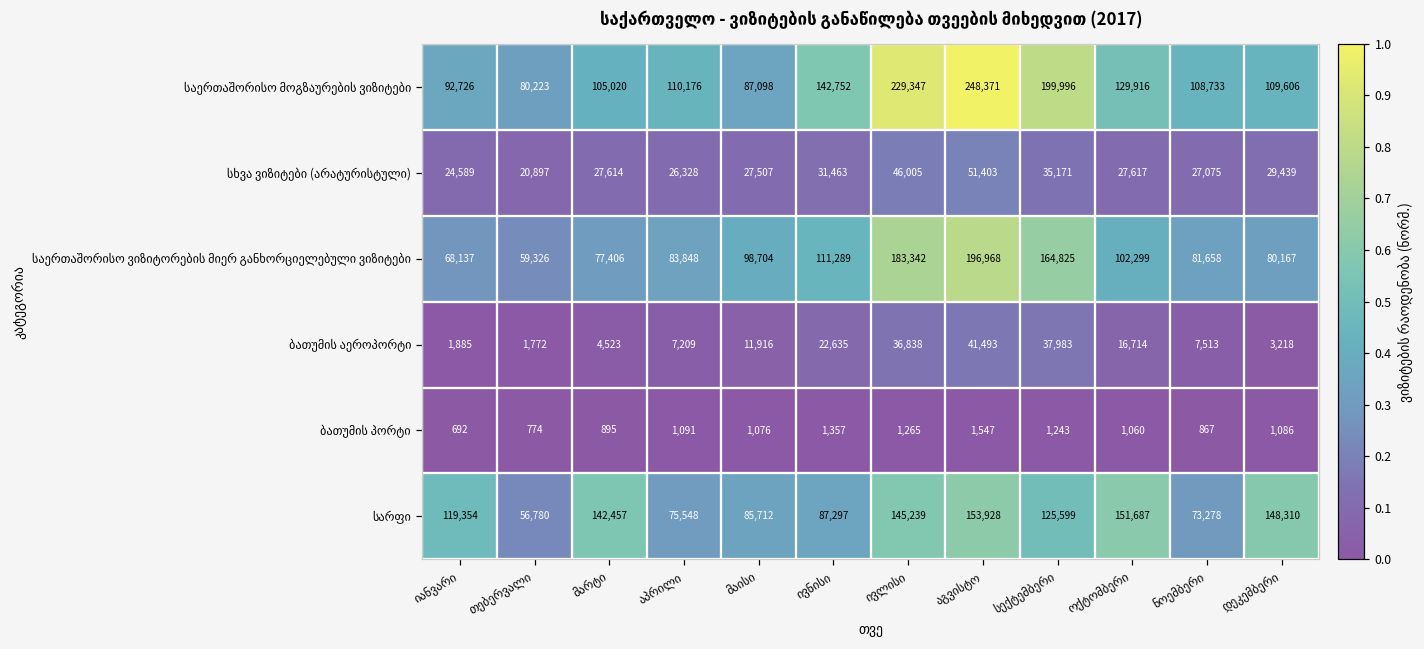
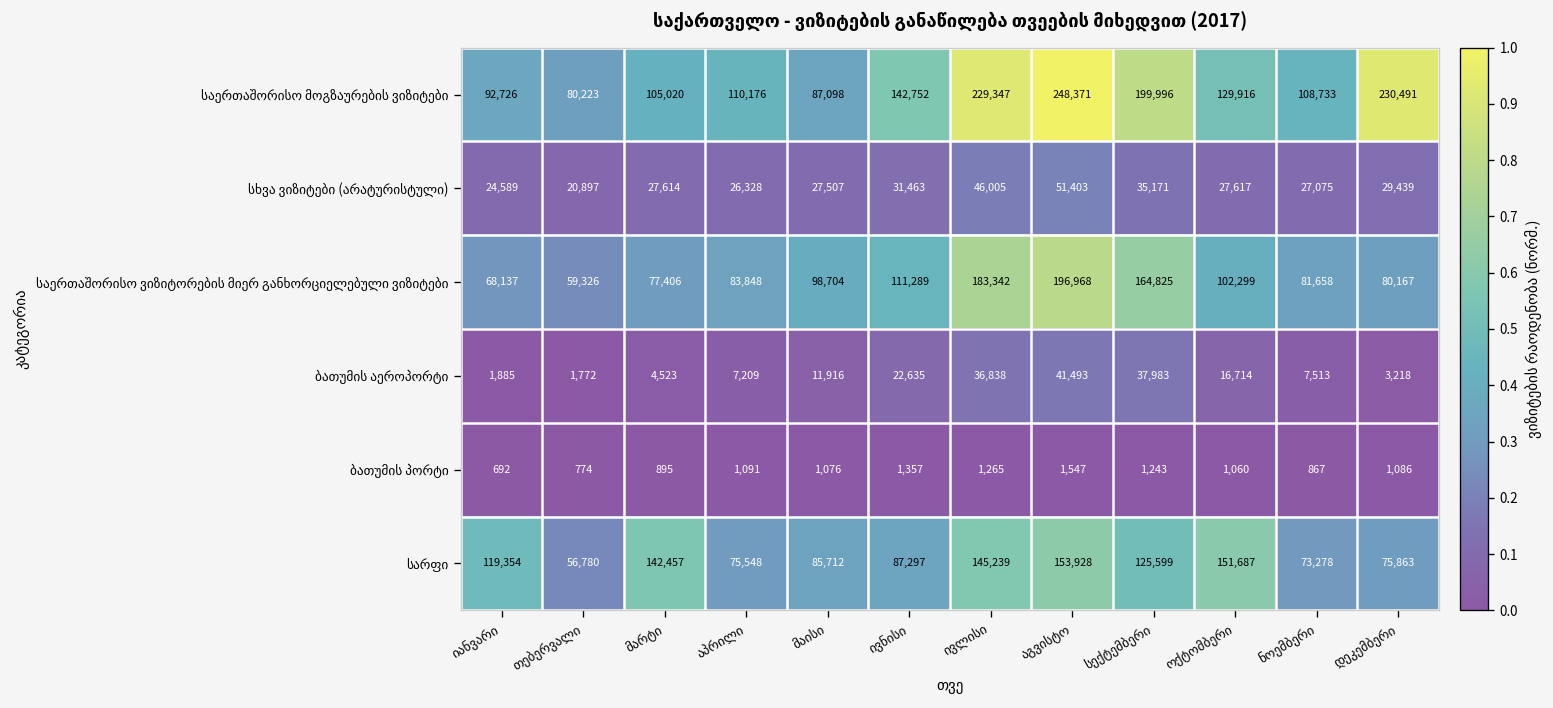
  {
    "საერთაშორისო მოგზაურების ვიზიტები": {
      "იანვარი": "92,726",
      "თებერვალი": "80,223",
      "მარტი": "105,020",
      "აპრილი": "110,176",
      "მაისი": "87,098",
      "ივნისი": "142,752",
      "ივლისი": "229,347",
      "აგვისტო": "248,371",
      "სექტემბერი": "199,996",
      "ოქტომბერი": "129,916",
      "ნოემბერი": "108,733",
-     "დეკემბერი": "109,606"
+     "დეკემბერი": "230,491"
    },
    "სხვა ვიზიტები (არატურისტული)": {
      "იანვარი": "24,589",
      "თებერვალი": "20,897",
      "მარტი": "27,614",
      "აპრილი": "26,328",
      "მაისი": "27,507",
      "ივნისი": "31,463",
      "ივლისი": "46,005",
      "აგვისტო": "51,403",
      "სექტემბერი": "35,171",
      "ოქტომბერი": "27,617",
      "ნოემბერი": "27,075",
      "დეკემბერი": "29,439"
    },
    "საერთაშორისო ვიზიტორების მიერ განხორციელებული ვიზიტები": {
      "იანვარი": "68,137",
      "თებერვალი": "59,326",
      "მარტი": "77,406",
      "აპრილი": "83,848",
      "მაისი": "98,704",
      "ივნისი": "111,289",
      "ივლისი": "183,342",
      "აგვისტო": "196,968",
      "სექტემბერი": "164,825",
      "ოქტომბერი": "102,299",
      "ნოემბერი": "81,658",
      "დეკემბერი": "80,167"
    },
    "ბათუმის აეროპორტი": {
      "იანვარი": "1,885",
      "თებერვალი": "1,772",
      "მარტი": "4,523",
      "აპრილი": "7,209",
      "მაისი": "11,916",
      "ივნისი": "22,635",
      "ივლისი": "36,838",
      "აგვისტო": "41,493",
      "სექტემბერი": "37,983",
      "ოქტომბერი": "16,714",
      "ნოემბერი": "7,513",
      "დეკემბერი": "3,218"
    },
    "ბათუმის პორტი": {
      "იანვარი": "692",
      "თებერვალი": "774",
      "მარტი": "895",
      "აპრილი": "1,091",
      "მაისი": "1,076",
      "ივნისი": "1,357",
      "ივლისი": "1,265",
      "აგვისტო": "1,547",
      "სექტემბერი": "1,243",
      "ოქტომბერი": "1,060",
      "ნოემბერი": "867",
      "დეკემბერი": "1,086"
    },
    "სარფი": {
      "იანვარი": "119,354",
      "თებერვალი": "56,780",
      "მარტი": "142,457",
      "აპრილი": "75,548",
      "მაისი": "85,712",
      "ივნისი": "87,297",
      "ივლისი": "145,239",
      "აგვისტო": "153,928",
      "სექტემბერი": "125,599",
      "ოქტომბერი": "151,687",
      "ნოემბერი": "73,278",
-     "დეკემბერი": "148,310"
+     "დეკემბერი": "75,863"
    }
  }
